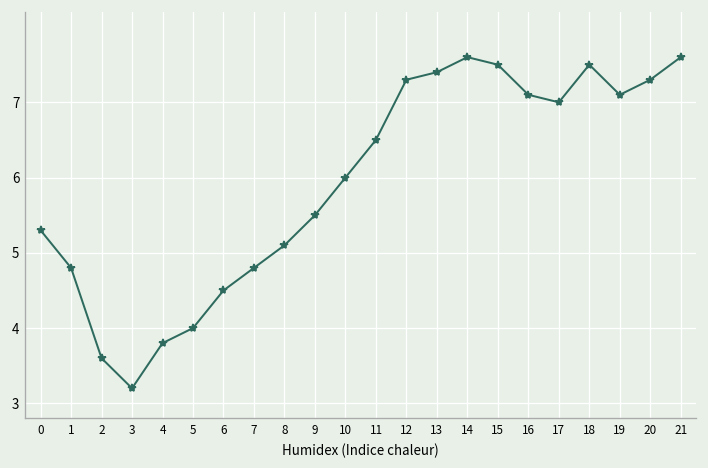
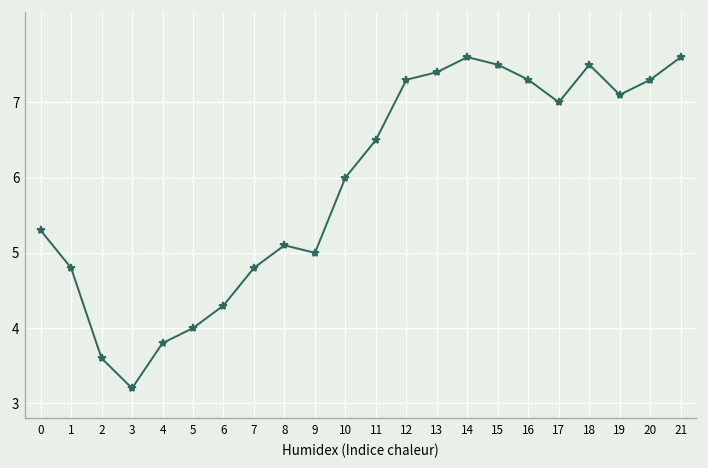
  {
    "0": 5.3,
    "1": 4.8,
    "2": 3.6,
    "3": 3.2,
    "4": 3.8,
    "5": 4.0,
-   "6": 4.5,
+   "6": 4.3,
    "7": 4.8,
    "8": 5.1,
-   "9": 5.5,
+   "9": 5.0,
    "10": 6.0,
    "11": 6.5,
    "12": 7.3,
    "13": 7.4,
    "14": 7.6,
    "15": 7.5,
-   "16": 7.1,
+   "16": 7.3,
    "17": 7.0,
    "18": 7.5,
    "19": 7.1,
    "20": 7.3,
    "21": 7.6
  }
